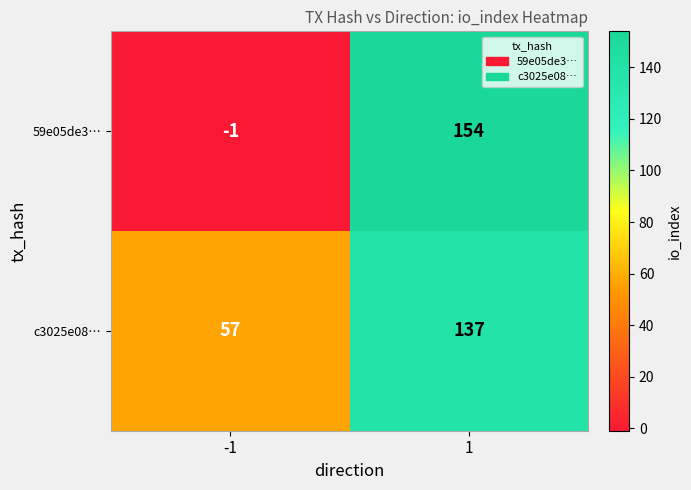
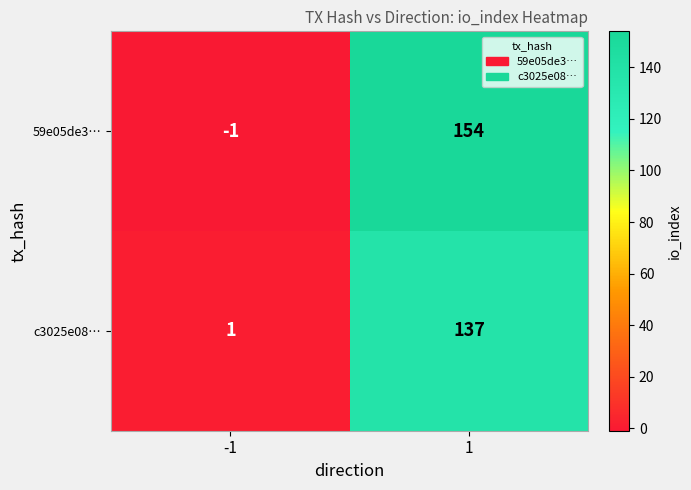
  {
    "59e05de3…": {
      "-1": -1,
      "1": 154
    },
    "c3025e08…": {
-     "-1": 57,
+     "-1": 1,
      "1": 137
    }
  }
